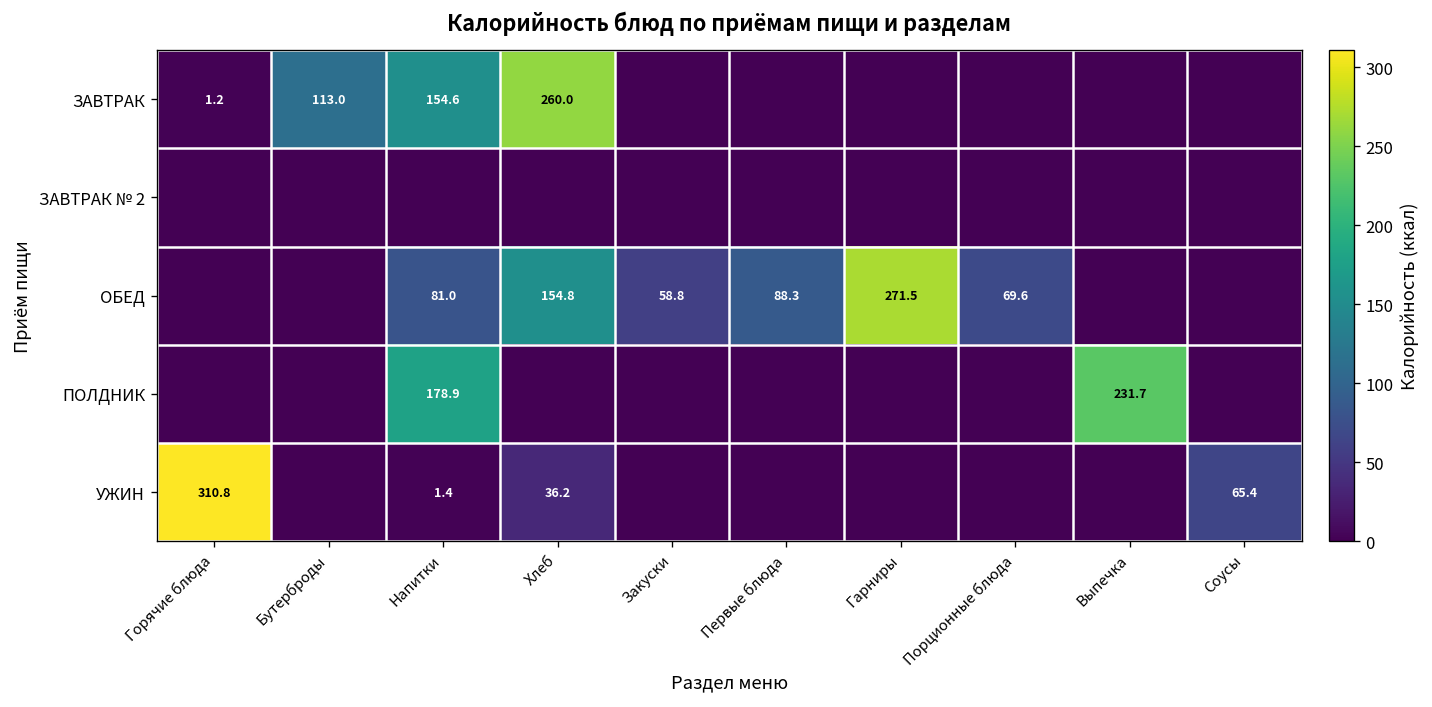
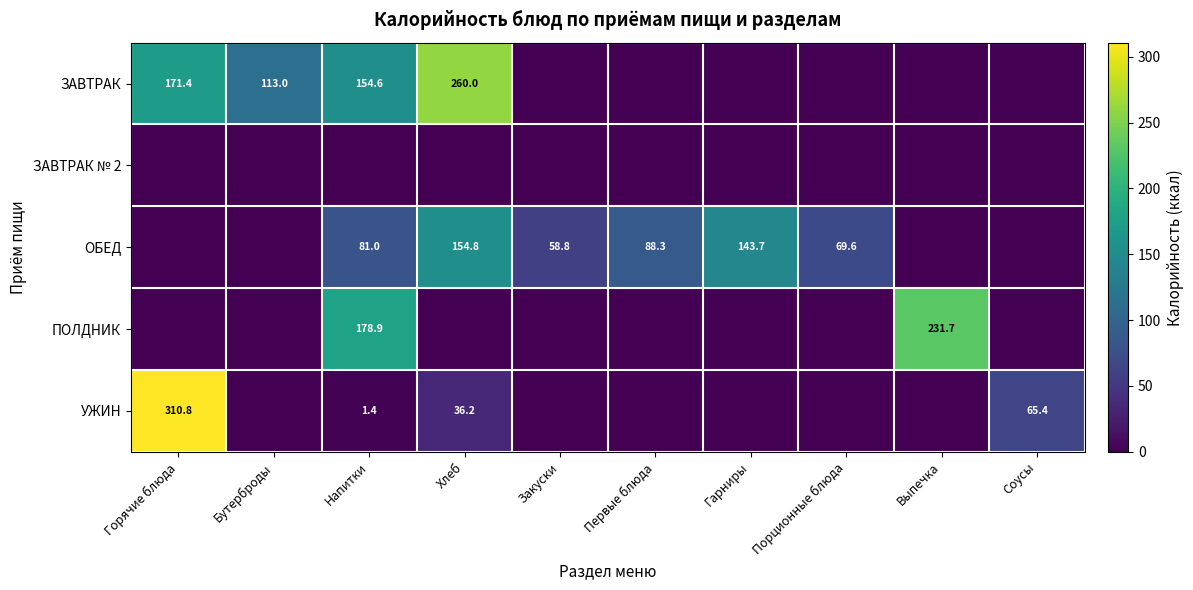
  {
    "ЗАВТРАК": {
-     "Горячие блюда": 1.2,
+     "Горячие блюда": 171.4,
      "Бутерброды": 113.0,
      "Напитки": 154.6,
      "Хлеб": 260.0
    },
    "ОБЕД": {
      "Напитки": 81.0,
      "Хлеб": 154.8,
      "Закуски": 58.8,
      "Первые блюда": 88.3,
-     "Гарниры": 271.5,
+     "Гарниры": 143.7,
      "Порционные блюда": 69.6
    },
    "ПОЛДНИК": {
      "Напитки": 178.9,
      "Выпечка": 231.7
    },
    "УЖИН": {
      "Горячие блюда": 310.8,
      "Напитки": 1.4,
      "Хлеб": 36.2,
      "Соусы": 65.4
    }
  }
